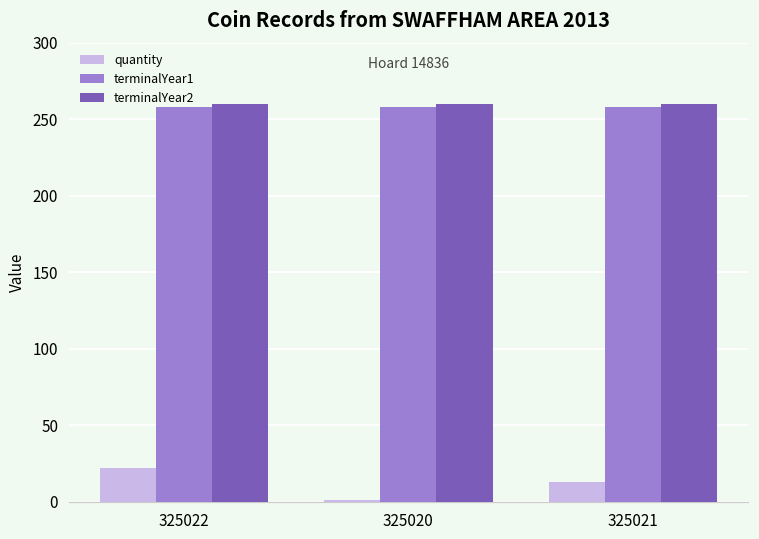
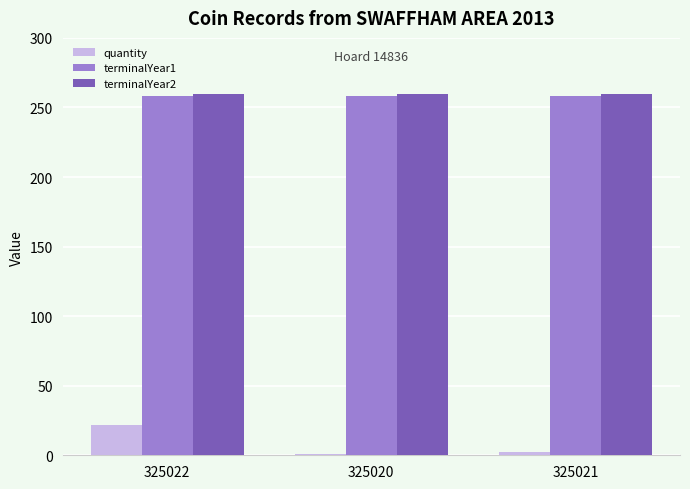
  {
    "quantity": {
      "325022": 22,
-     "325021": 13
+     "325021": 2
    }
  }
